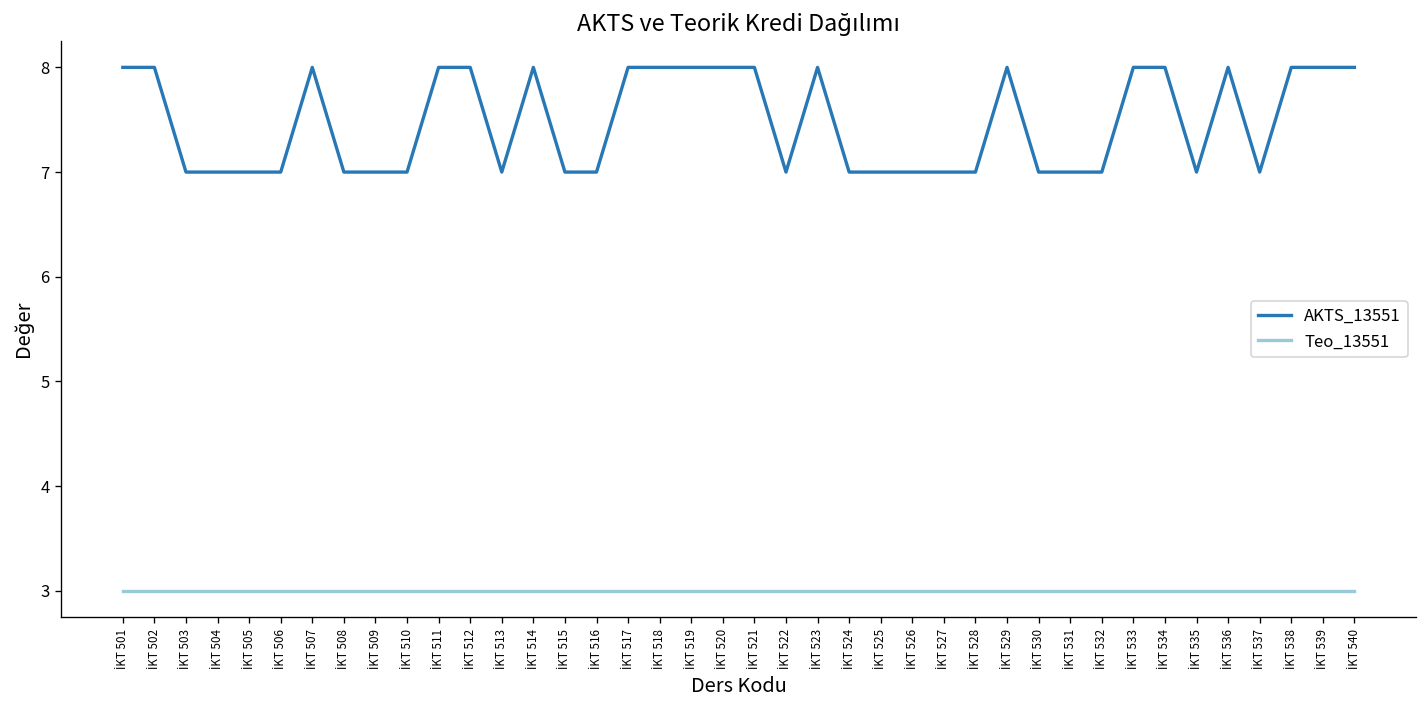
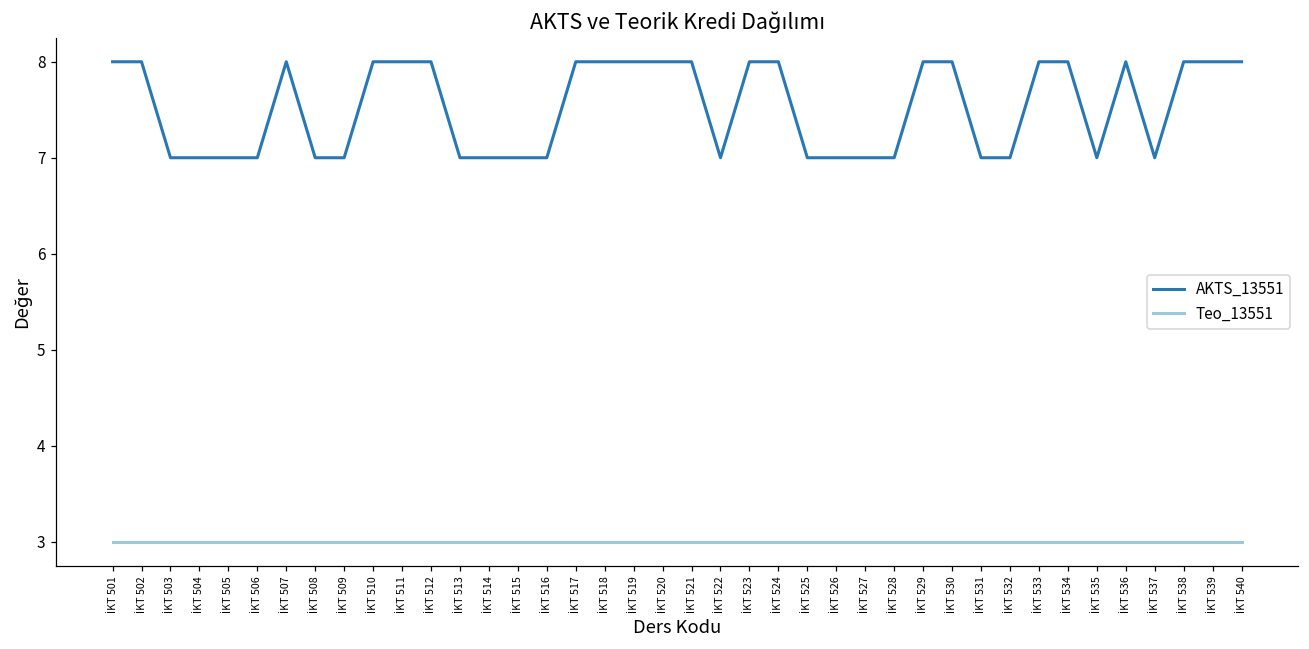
  {
    "AKTS_13551": {
      "İKT 501": 8,
      "İKT 502": 8,
      "İKT 503": 7,
      "İKT 504": 7,
      "İKT 505": 7,
      "İKT 506": 7,
      "İKT 507": 8,
      "İKT 508": 7,
      "İKT 509": 7,
-     "İKT 510": 7,
+     "İKT 510": 8,
      "İKT 511": 8,
      "İKT 512": 8,
      "İKT 513": 7,
-     "İKT 514": 8,
+     "İKT 514": 7,
      "İKT 515": 7,
      "İKT 516": 7,
      "İKT 517": 8,
      "İKT 518": 8,
      "İKT 519": 8,
      "İKT 520": 8,
      "İKT 521": 8,
      "İKT 522": 7,
      "İKT 523": 8,
-     "İKT 524": 7,
+     "İKT 524": 8,
      "İKT 525": 7,
      "İKT 526": 7,
      "İKT 527": 7,
      "İKT 528": 7,
      "İKT 529": 8,
-     "İKT 530": 7,
+     "İKT 530": 8,
      "İKT 531": 7,
      "İKT 532": 7,
      "İKT 533": 8,
      "İKT 534": 8,
      "İKT 535": 7,
      "İKT 536": 8,
      "İKT 537": 7,
      "İKT 538": 8,
      "İKT 539": 8,
      "İKT 540": 8
    },
    "Teo_13551": {
      "İKT 501": 3,
      "İKT 502": 3,
      "İKT 503": 3,
      "İKT 504": 3,
      "İKT 505": 3,
      "İKT 506": 3,
      "İKT 507": 3,
      "İKT 508": 3,
      "İKT 509": 3,
      "İKT 510": 3,
      "İKT 511": 3,
      "İKT 512": 3,
      "İKT 513": 3,
      "İKT 514": 3,
      "İKT 515": 3,
      "İKT 516": 3,
      "İKT 517": 3,
      "İKT 518": 3,
      "İKT 519": 3,
      "İKT 520": 3,
      "İKT 521": 3,
      "İKT 522": 3,
      "İKT 523": 3,
      "İKT 524": 3,
      "İKT 525": 3,
      "İKT 526": 3,
      "İKT 527": 3,
      "İKT 528": 3,
      "İKT 529": 3,
      "İKT 530": 3,
      "İKT 531": 3,
      "İKT 532": 3,
      "İKT 533": 3,
      "İKT 534": 3,
      "İKT 535": 3,
      "İKT 536": 3,
      "İKT 537": 3,
      "İKT 538": 3,
      "İKT 539": 3,
      "İKT 540": 3
    }
  }
